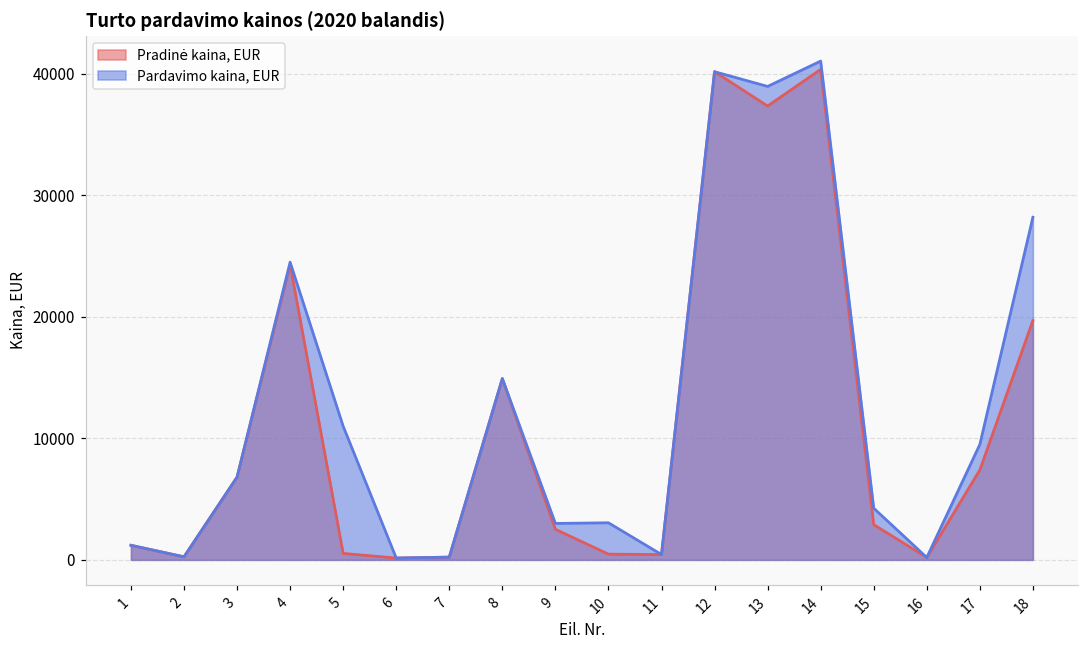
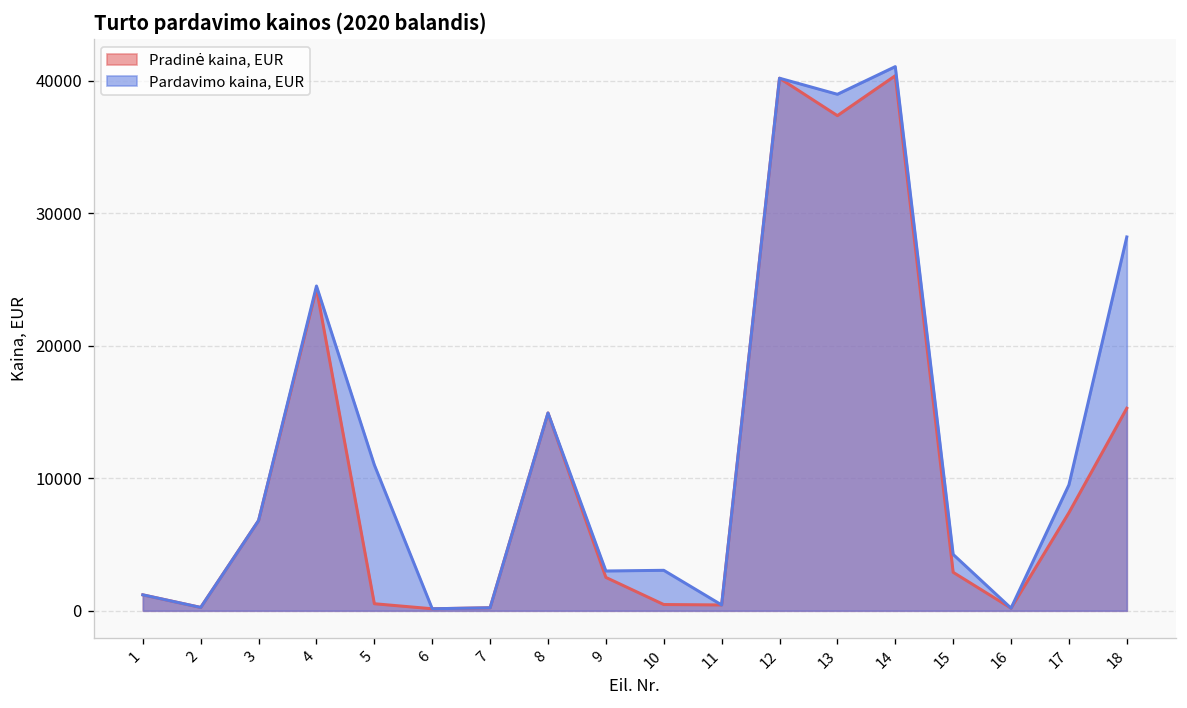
  {
    "Pradinė kaina, EUR": {
      "5": 500,
      "9": 2500,
      "10": 500,
      "13": 37400,
      "14": 40400,
      "15": 2900,
      "17": 7400,
-     "18": 19700
+     "18": 15300
    },
    "Pardavimo kaina, EUR": {
      "5": 11000,
      "9": 3000,
      "10": 3100,
      "13": 39000,
      "14": 41100,
      "15": 4300,
      "17": 9500,
      "18": 28200
    }
  }
